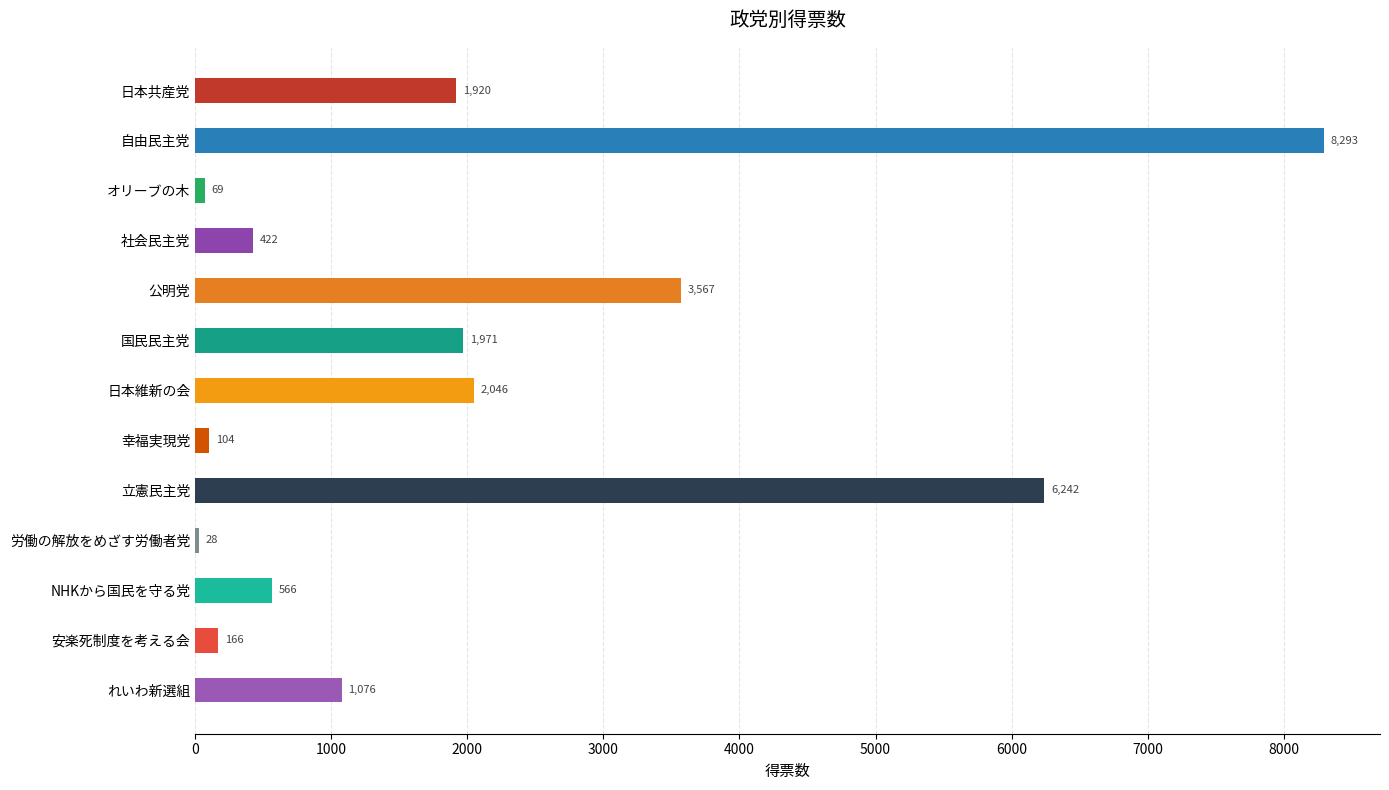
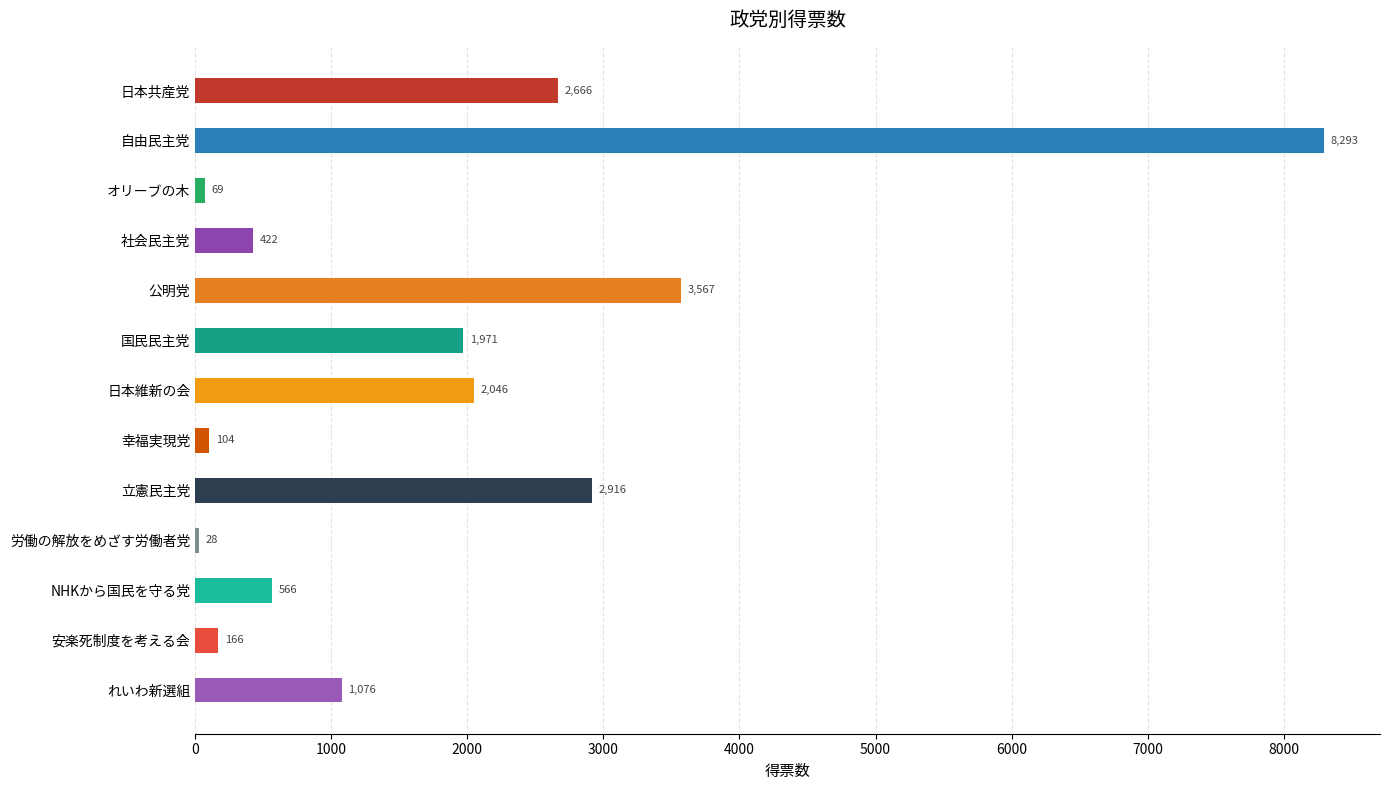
  {
-   "日本共産党": "1,920",
+   "日本共産党": "2,666",
    "自由民主党": "8,293",
    "オリーブの木": "69",
    "社会民主党": "422",
    "公明党": "3,567",
    "国民民主党": "1,971",
    "日本維新の会": "2,046",
    "幸福実現党": "104",
-   "立憲民主党": "6,242",
+   "立憲民主党": "2,916",
    "労働の解放をめざす労働者党": "28",
    "NHKから国民を守る党": "566",
    "安楽死制度を考える会": "166",
    "れいわ新選組": "1,076"
  }
